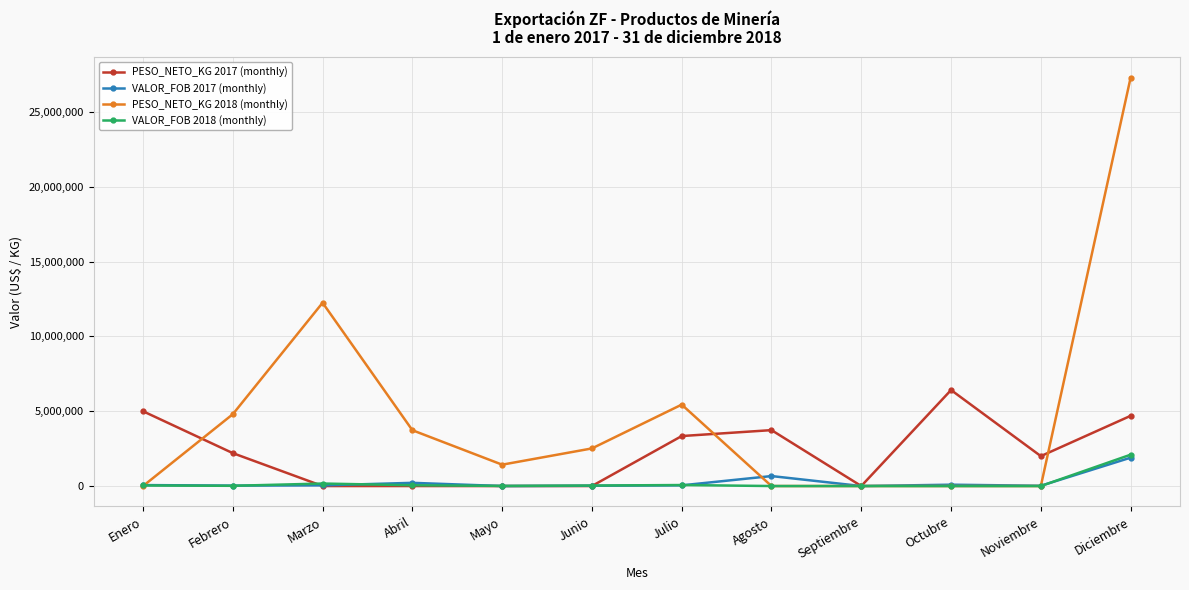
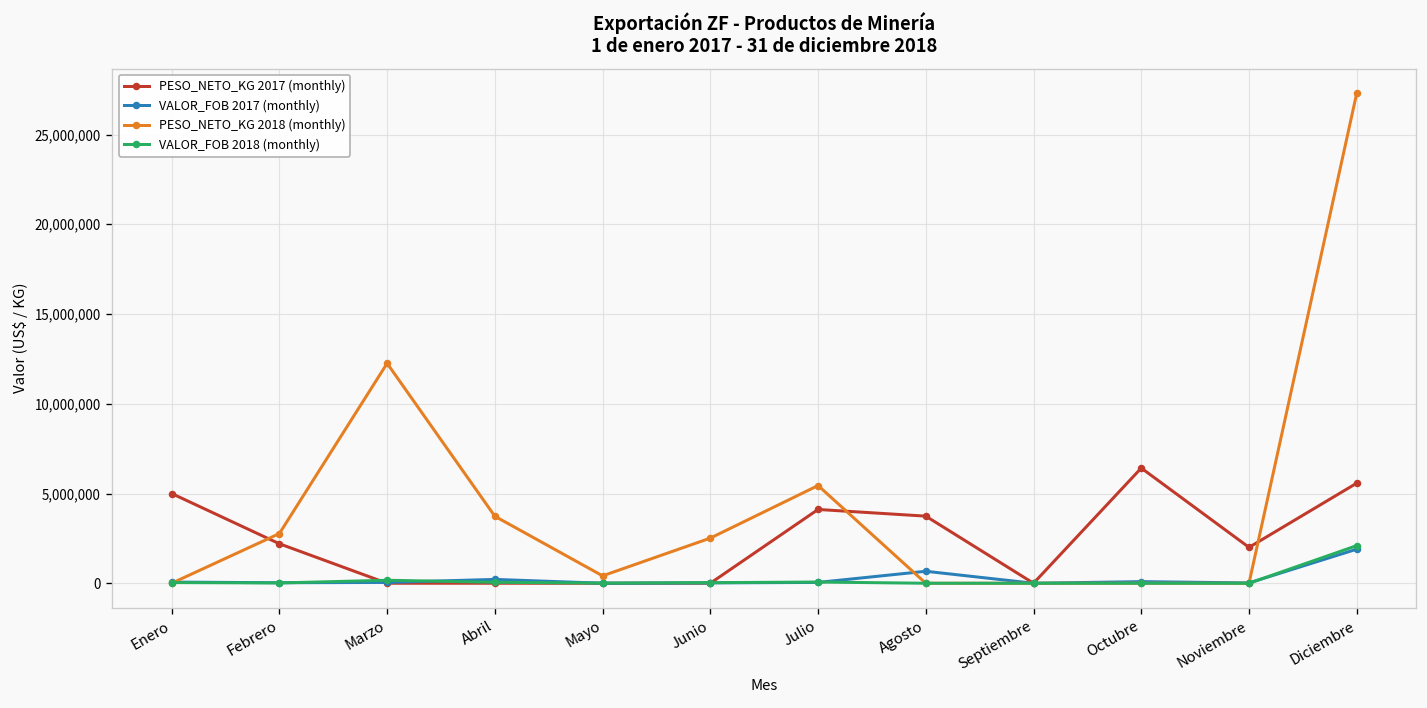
  {
    "PESO_NETO_KG 2017 (monthly)": {
      "Enero": "5,000,000",
      "Febrero": "2,200,000",
-     "Julio": "3,300,000",
+     "Julio": "4,100,000",
      "Agosto": "3,700,000",
      "Octubre": "6,400,000",
      "Noviembre": "2,000,000",
-     "Diciembre": "4,700,000"
+     "Diciembre": "5,600,000"
    },
    "VALOR_FOB 2017 (monthly)": {
      "Agosto": "700,000",
      "Diciembre": "1,900,000"
    },
    "PESO_NETO_KG 2018 (monthly)": {
-     "Febrero": "4,800,000",
+     "Febrero": "2,800,000",
      "Marzo": "12,300,000",
      "Abril": "3,700,000",
-     "Mayo": "1,400,000",
+     "Mayo": "400,000",
      "Junio": "2,500,000",
      "Julio": "5,400,000",
      "Diciembre": "27,300,000"
    },
    "VALOR_FOB 2018 (monthly)": {
      "Diciembre": "2,100,000"
    }
  }
